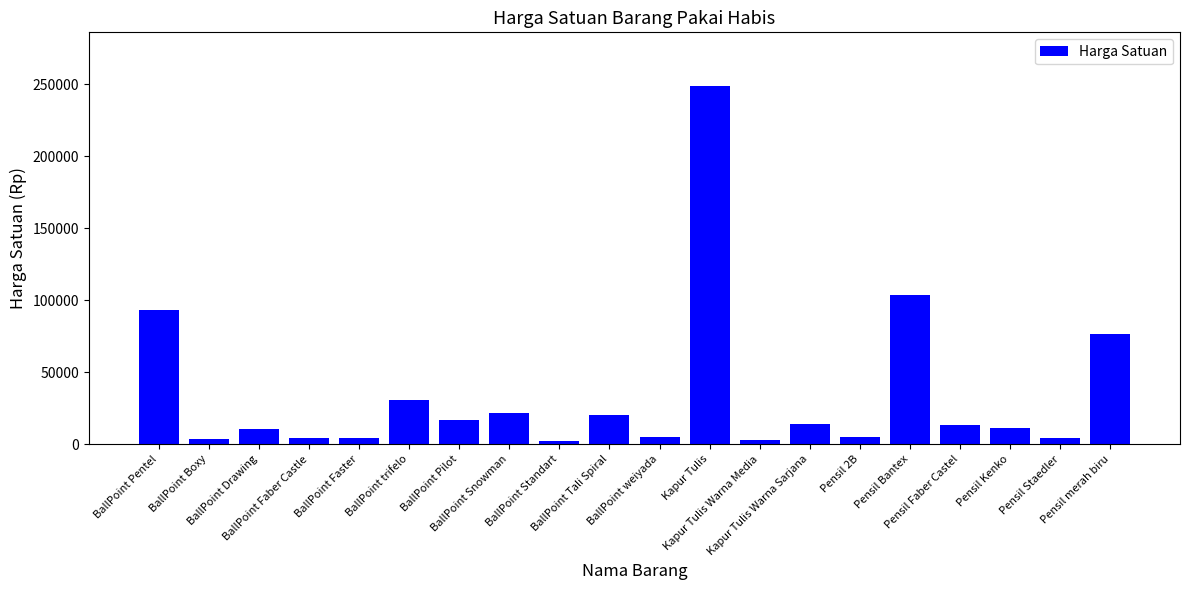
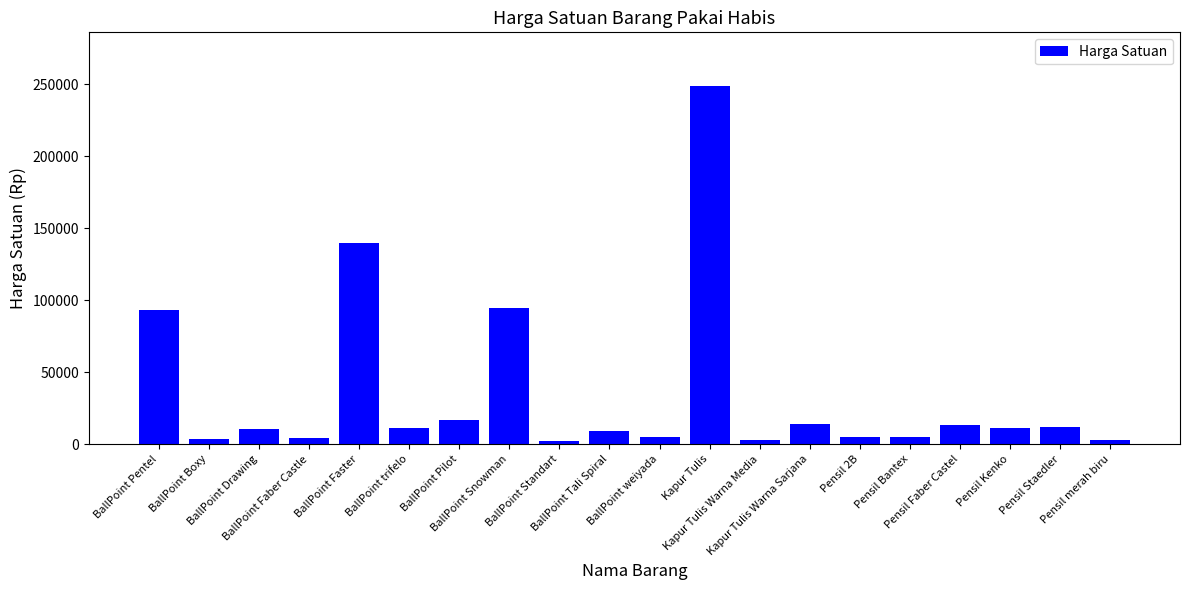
  {
    "BallPoint Pentel": 93000,
    "BallPoint Boxy": 3000,
    "BallPoint Drawing": 11000,
    "BallPoint Faber Castle": 4000,
-   "BallPoint Faster": 4000,
-   "BallPoint trifelo": 31000,
+   "BallPoint Faster": 139000,
+   "BallPoint trifelo": 11000,
    "BallPoint Pilot": 17000,
-   "BallPoint Snowman": 22000,
+   "BallPoint Snowman": 94000,
    "BallPoint Standart": 3000,
-   "BallPoint Tali Spiral": 20000,
+   "BallPoint Tali Spiral": 10000,
    "BallPoint weiyada": 5000,
    "Kapur Tulis": 249000,
    "Kapur Tulis Warna Media": 3000,
    "Kapur Tulis Warna Sarjana": 14000,
    "Pensil 2B": 5000,
-   "Pensil Bantex": 103000,
+   "Pensil Bantex": 5000,
    "Pensil Faber Castel": 13000,
    "Pensil Kenko": 11000,
-   "Pensil Staedler": 4000,
-   "Pensil merah biru": 77000
+   "Pensil Staedler": 12000,
+   "Pensil merah biru": 3000
  }
